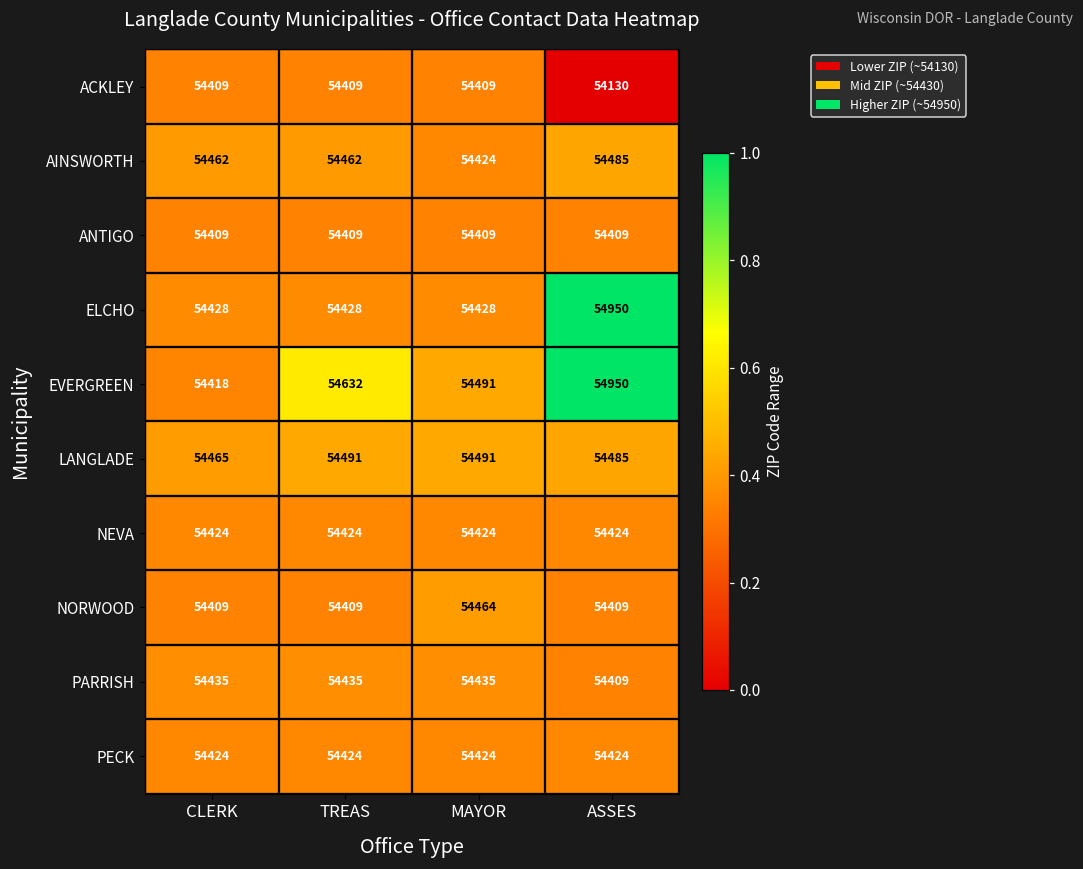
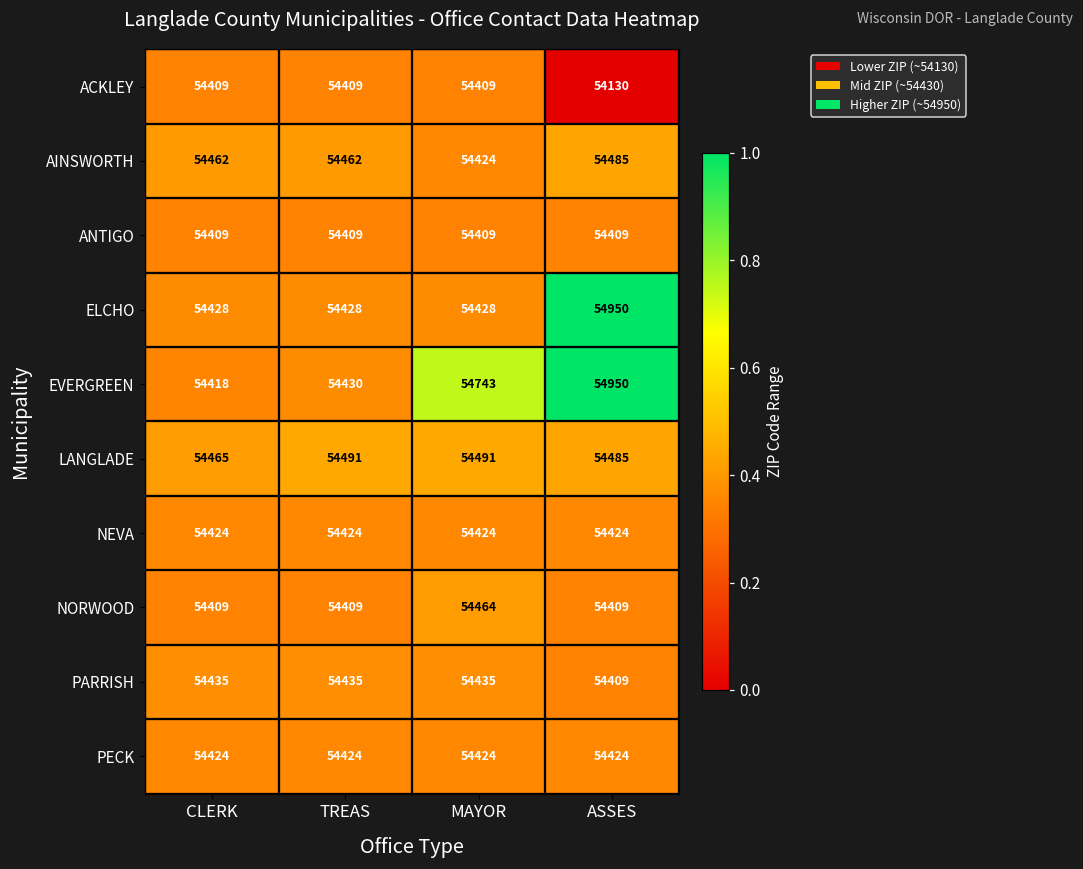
  {
    "ACKLEY": {
      "CLERK": 54409,
      "TREAS": 54409,
      "MAYOR": 54409,
      "ASSES": 54130
    },
    "AINSWORTH": {
      "CLERK": 54462,
      "TREAS": 54462,
      "MAYOR": 54424,
      "ASSES": 54485
    },
    "ANTIGO": {
      "CLERK": 54409,
      "TREAS": 54409,
      "MAYOR": 54409,
      "ASSES": 54409
    },
    "ELCHO": {
      "CLERK": 54428,
      "TREAS": 54428,
      "MAYOR": 54428,
      "ASSES": 54950
    },
    "EVERGREEN": {
      "CLERK": 54418,
-     "TREAS": 54632,
-     "MAYOR": 54491,
+     "TREAS": 54430,
+     "MAYOR": 54743,
      "ASSES": 54950
    },
    "LANGLADE": {
      "CLERK": 54465,
      "TREAS": 54491,
      "MAYOR": 54491,
      "ASSES": 54485
    },
    "NEVA": {
      "CLERK": 54424,
      "TREAS": 54424,
      "MAYOR": 54424,
      "ASSES": 54424
    },
    "NORWOOD": {
      "CLERK": 54409,
      "TREAS": 54409,
      "MAYOR": 54464,
      "ASSES": 54409
    },
    "PARRISH": {
      "CLERK": 54435,
      "TREAS": 54435,
      "MAYOR": 54435,
      "ASSES": 54409
    },
    "PECK": {
      "CLERK": 54424,
      "TREAS": 54424,
      "MAYOR": 54424,
      "ASSES": 54424
    }
  }
